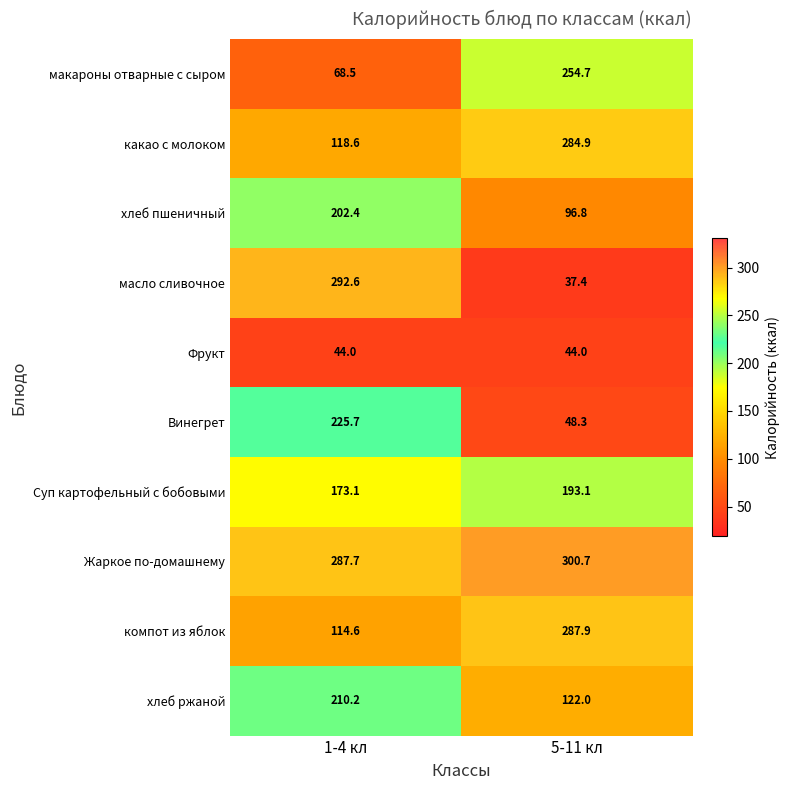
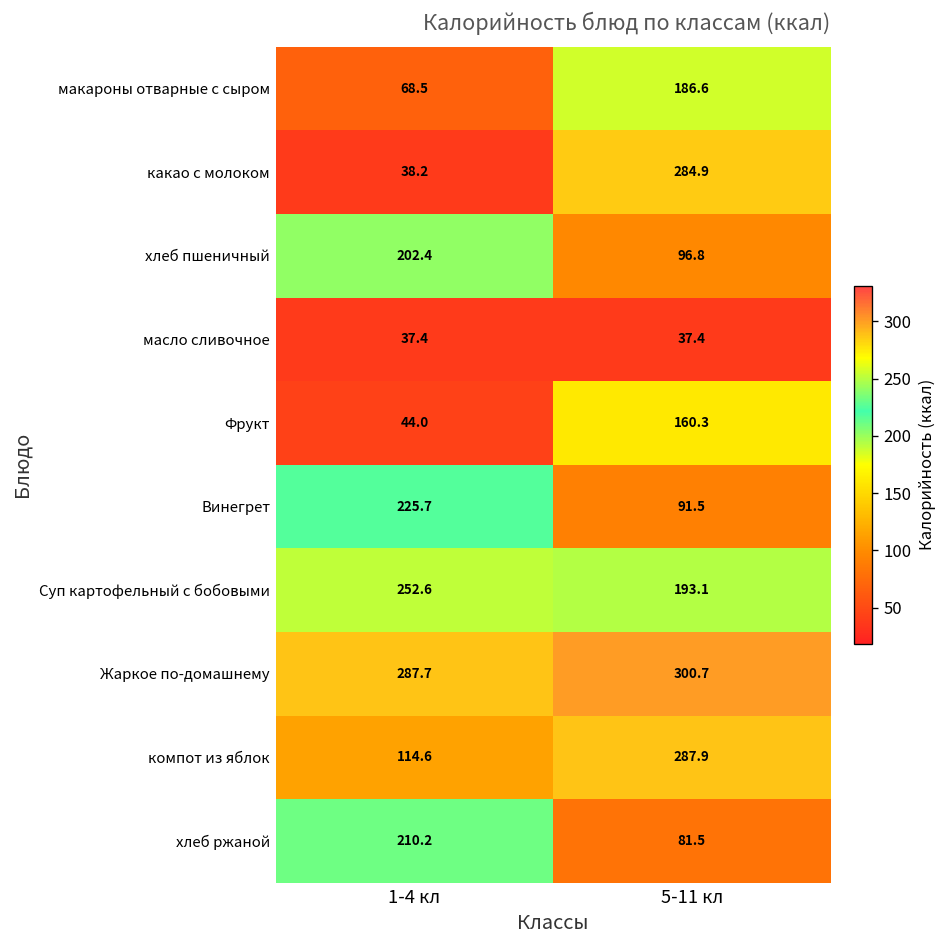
  {
    "макароны отварные с сыром": {
      "1-4 кл": 68.5,
-     "5-11 кл": 254.7
+     "5-11 кл": 186.6
    },
    "какао с молоком": {
-     "1-4 кл": 118.6,
+     "1-4 кл": 38.2,
      "5-11 кл": 284.9
    },
    "хлеб пшеничный": {
      "1-4 кл": 202.4,
      "5-11 кл": 96.8
    },
    "масло сливочное": {
-     "1-4 кл": 292.6,
+     "1-4 кл": 37.4,
      "5-11 кл": 37.4
    },
    "Фрукт": {
      "1-4 кл": 44.0,
-     "5-11 кл": 44.0
+     "5-11 кл": 160.3
    },
    "Винегрет": {
      "1-4 кл": 225.7,
-     "5-11 кл": 48.3
+     "5-11 кл": 91.5
    },
    "Суп картофельный с бобовыми": {
-     "1-4 кл": 173.1,
+     "1-4 кл": 252.6,
      "5-11 кл": 193.1
    },
    "Жаркое по-домашнему": {
      "1-4 кл": 287.7,
      "5-11 кл": 300.7
    },
    "компот из яблок": {
      "1-4 кл": 114.6,
      "5-11 кл": 287.9
    },
    "хлеб ржаной": {
      "1-4 кл": 210.2,
-     "5-11 кл": 122.0
+     "5-11 кл": 81.5
    }
  }
